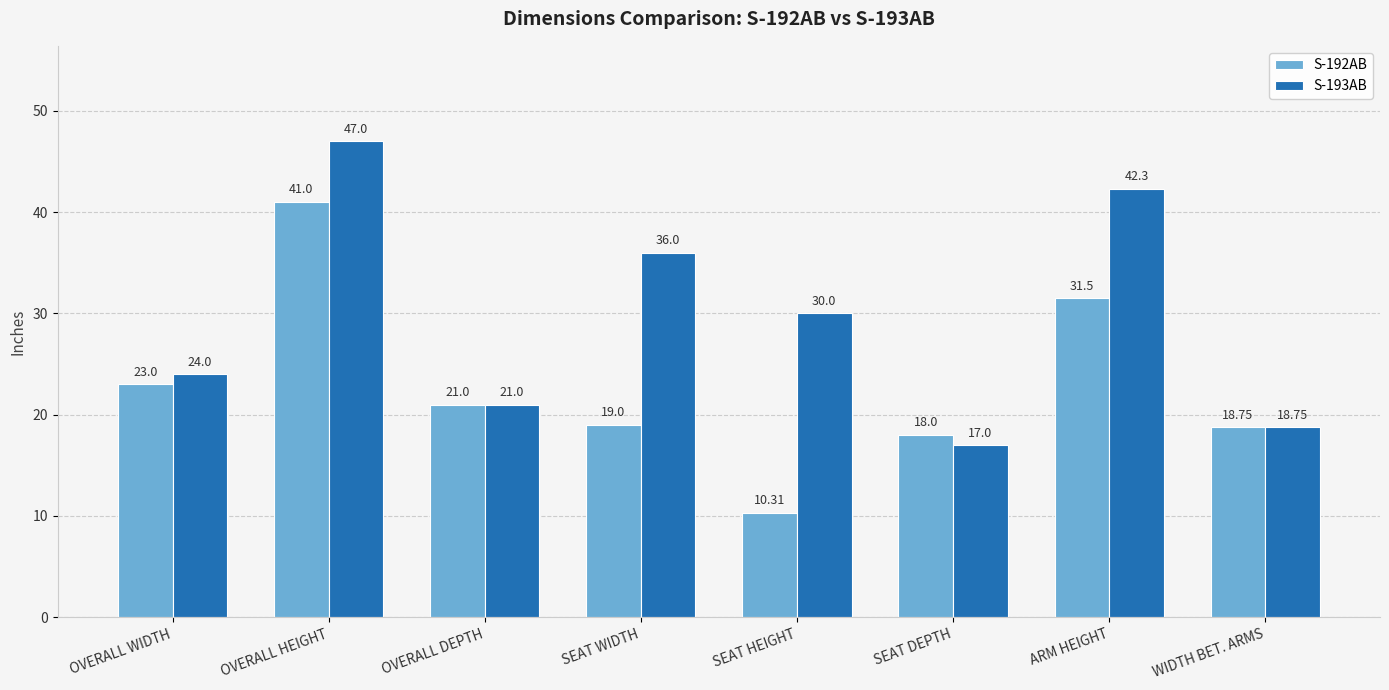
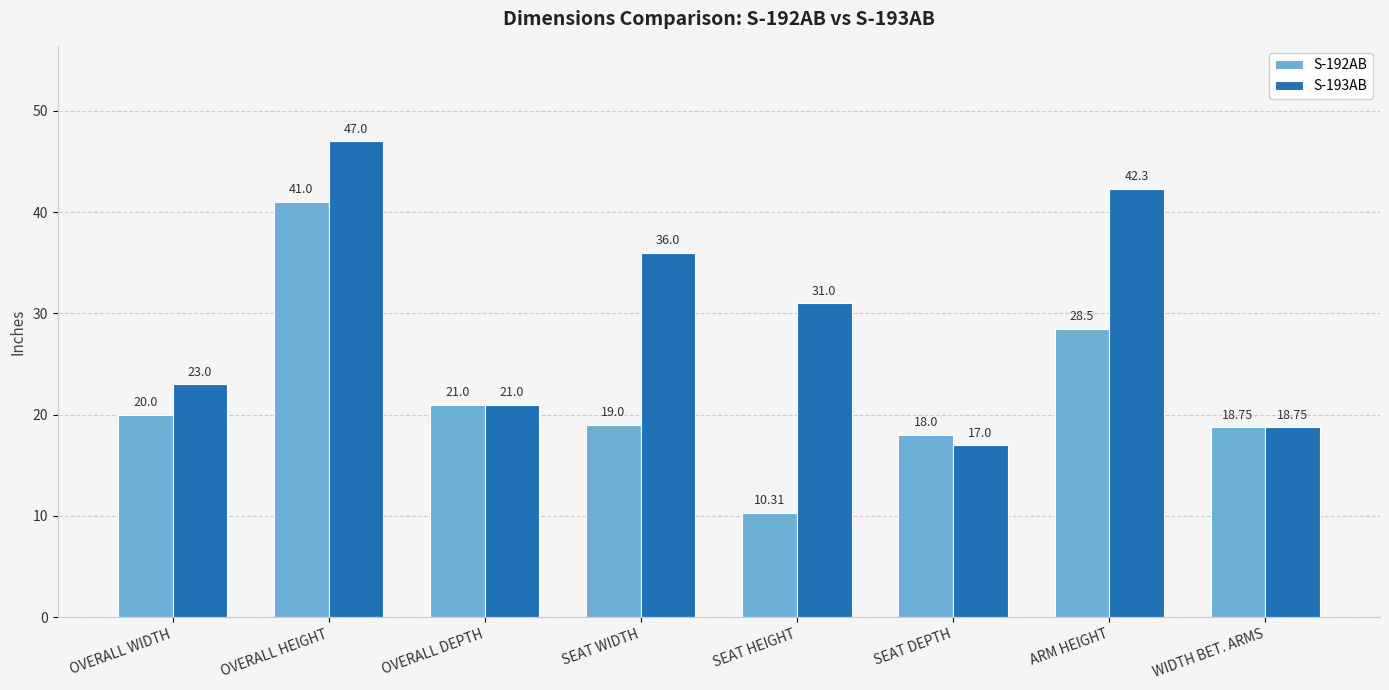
  {
    "S-192AB": {
-     "OVERALL WIDTH": 23.0,
+     "OVERALL WIDTH": 20.0,
      "OVERALL HEIGHT": 41.0,
      "OVERALL DEPTH": 21.0,
      "SEAT WIDTH": 19.0,
      "SEAT HEIGHT": 10.31,
      "SEAT DEPTH": 18.0,
-     "ARM HEIGHT": 31.5,
+     "ARM HEIGHT": 28.5,
      "WIDTH BET. ARMS": 18.75
    },
    "S-193AB": {
-     "OVERALL WIDTH": 24.0,
+     "OVERALL WIDTH": 23.0,
      "OVERALL HEIGHT": 47.0,
      "OVERALL DEPTH": 21.0,
      "SEAT WIDTH": 36.0,
-     "SEAT HEIGHT": 30.0,
+     "SEAT HEIGHT": 31.0,
      "SEAT DEPTH": 17.0,
      "ARM HEIGHT": 42.3,
      "WIDTH BET. ARMS": 18.75
    }
  }
